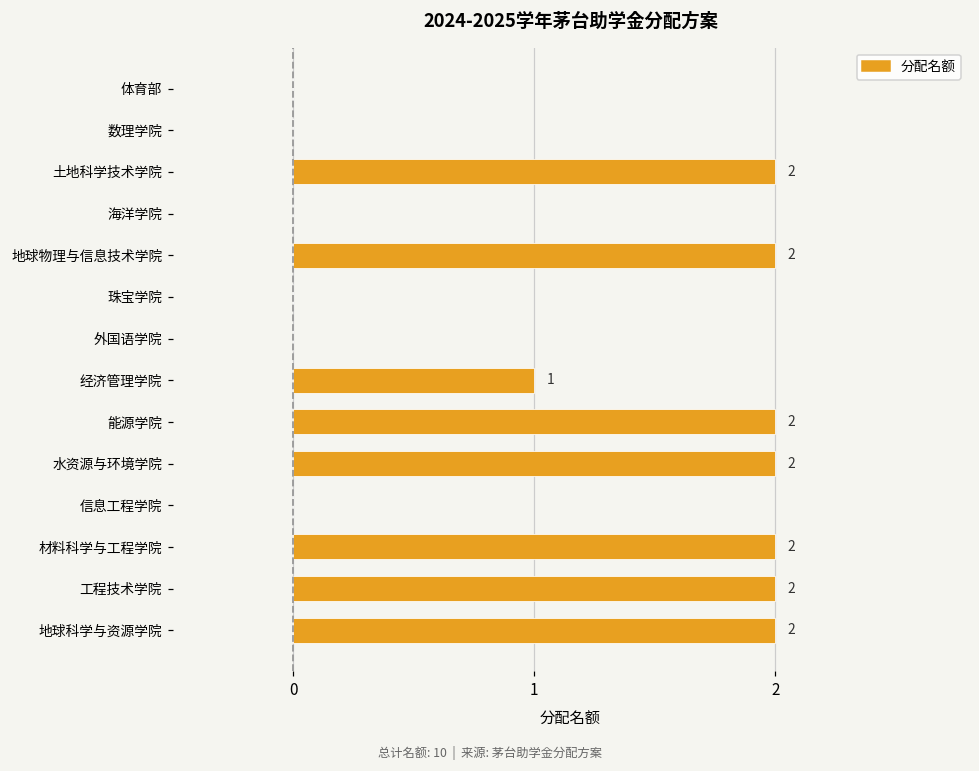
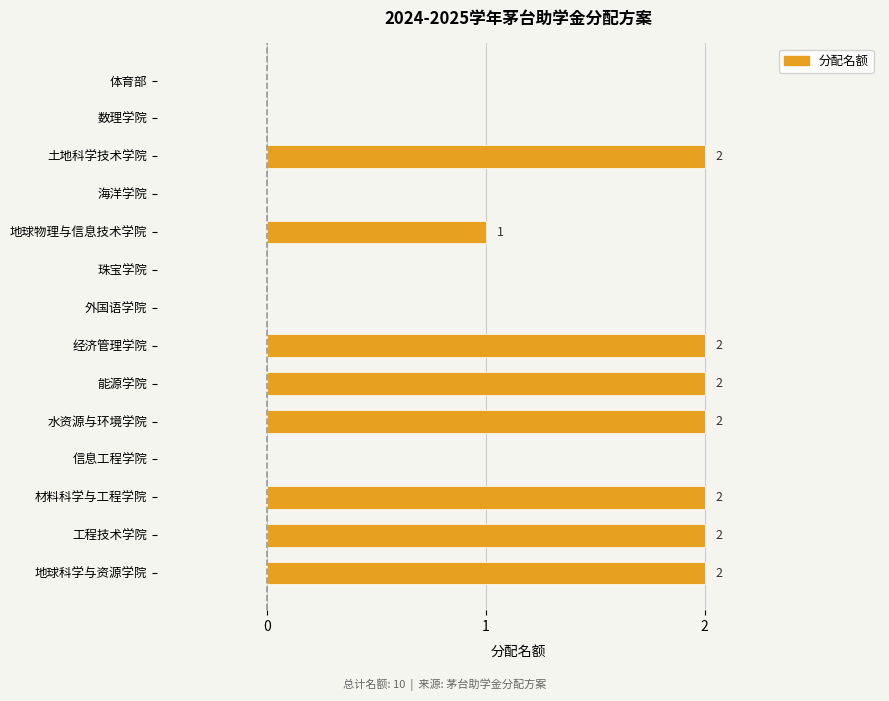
  {
    "土地科学技术学院": 2,
-   "地球物理与信息技术学院": 2,
-   "经济管理学院": 1,
+   "地球物理与信息技术学院": 1,
+   "经济管理学院": 2,
    "能源学院": 2,
    "水资源与环境学院": 2,
    "材料科学与工程学院": 2,
    "工程技术学院": 2,
    "地球科学与资源学院": 2
  }
